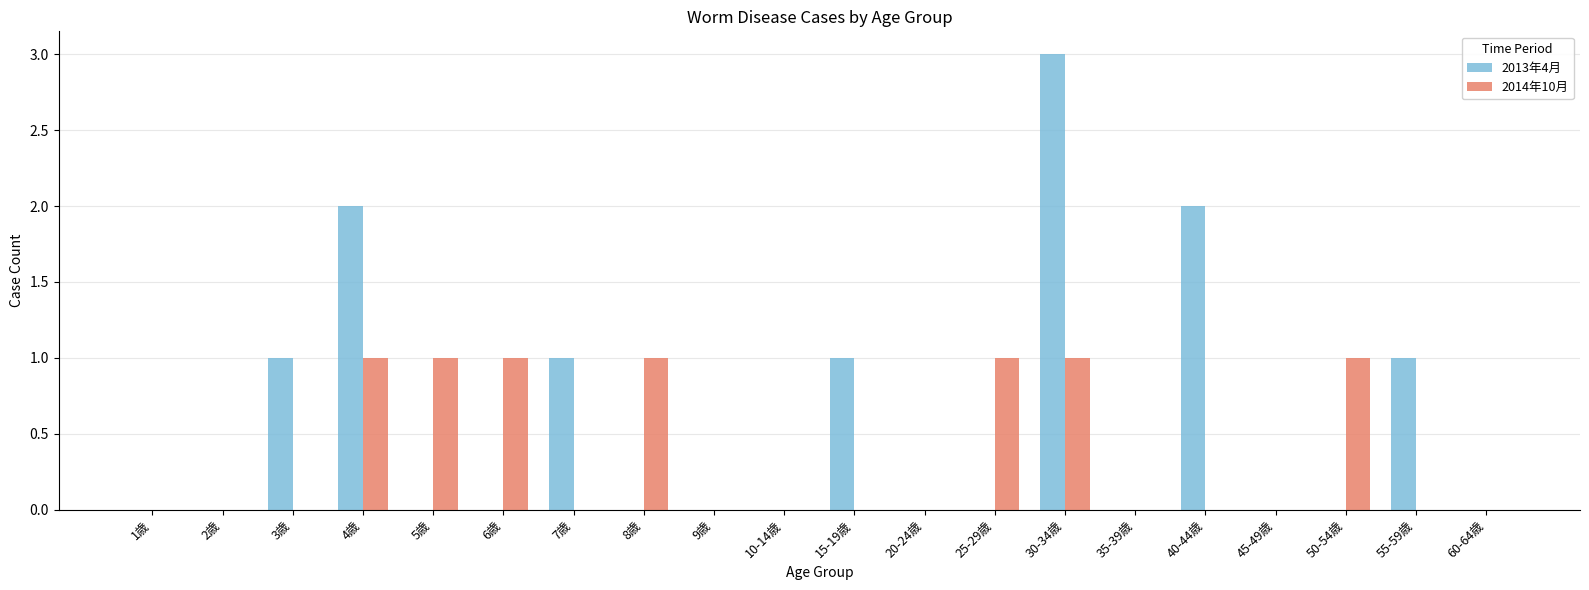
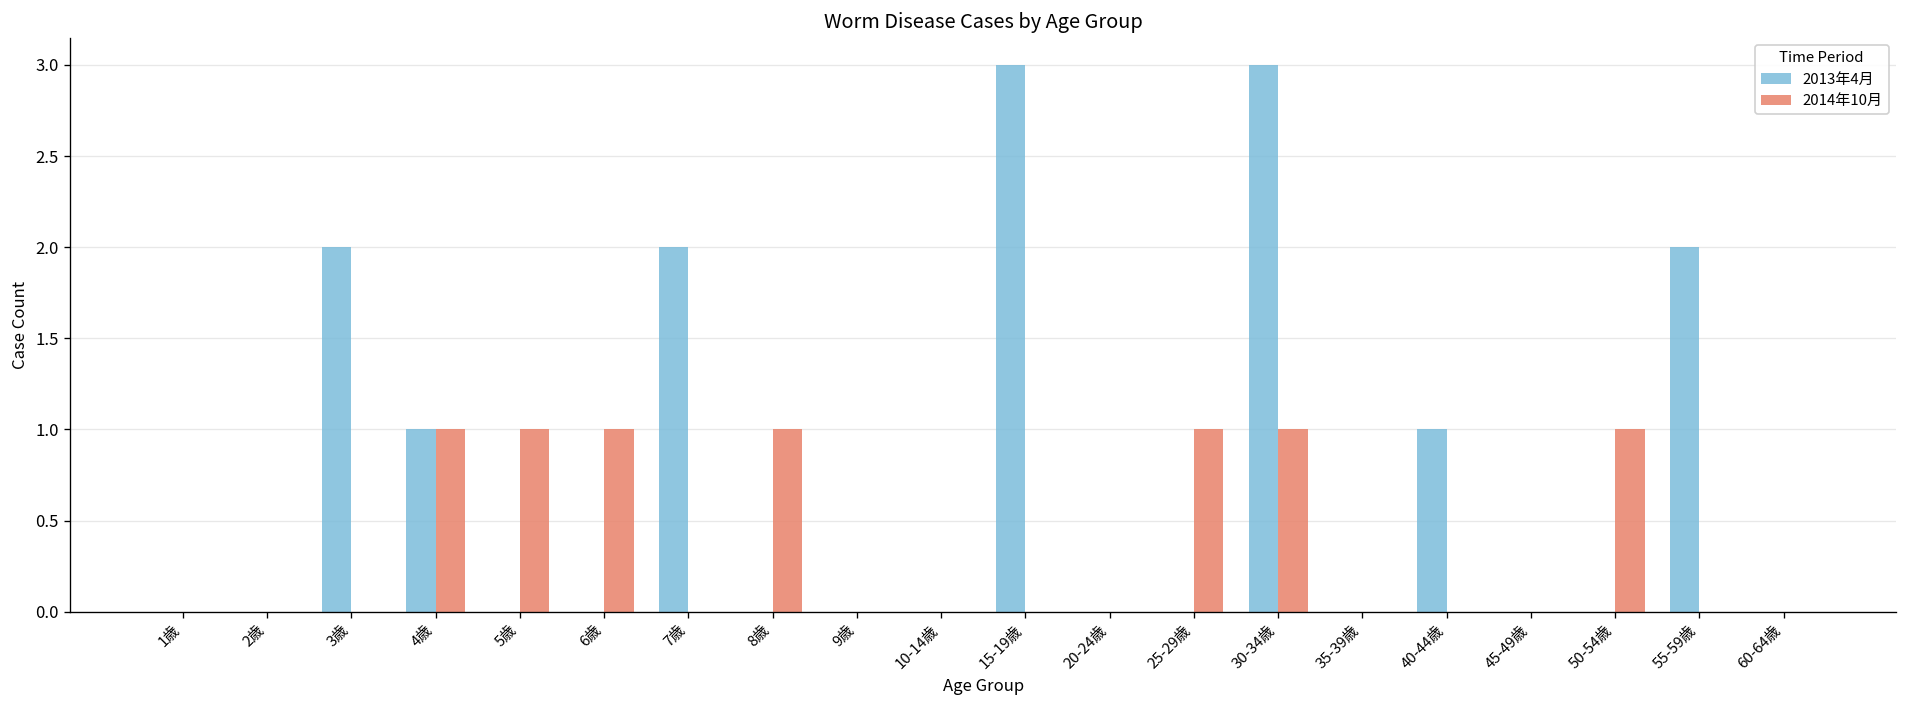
  {
    "2013年4月": {
      "1歳": 0,
      "2歳": 0,
-     "3歳": 1,
-     "4歳": 2,
+     "3歳": 2,
+     "4歳": 1,
      "5歳": 0,
      "6歳": 0,
-     "7歳": 1,
+     "7歳": 2,
      "8歳": 0,
      "9歳": 0,
      "10-14歳": 0,
-     "15-19歳": 1,
+     "15-19歳": 3,
      "20-24歳": 0,
      "25-29歳": 0,
      "30-34歳": 3,
      "35-39歳": 0,
-     "40-44歳": 2,
+     "40-44歳": 1,
      "45-49歳": 0,
      "50-54歳": 0,
-     "55-59歳": 1,
+     "55-59歳": 2,
      "60-64歳": 0
    },
    "2014年10月": {
      "1歳": 0,
      "2歳": 0,
      "3歳": 0,
      "4歳": 1,
      "5歳": 1,
      "6歳": 1,
      "7歳": 0,
      "8歳": 1,
      "9歳": 0,
      "10-14歳": 0,
      "15-19歳": 0,
      "20-24歳": 0,
      "25-29歳": 1,
      "30-34歳": 1,
      "35-39歳": 0,
      "40-44歳": 0,
      "45-49歳": 0,
      "50-54歳": 1,
      "55-59歳": 0,
      "60-64歳": 0
    }
  }
